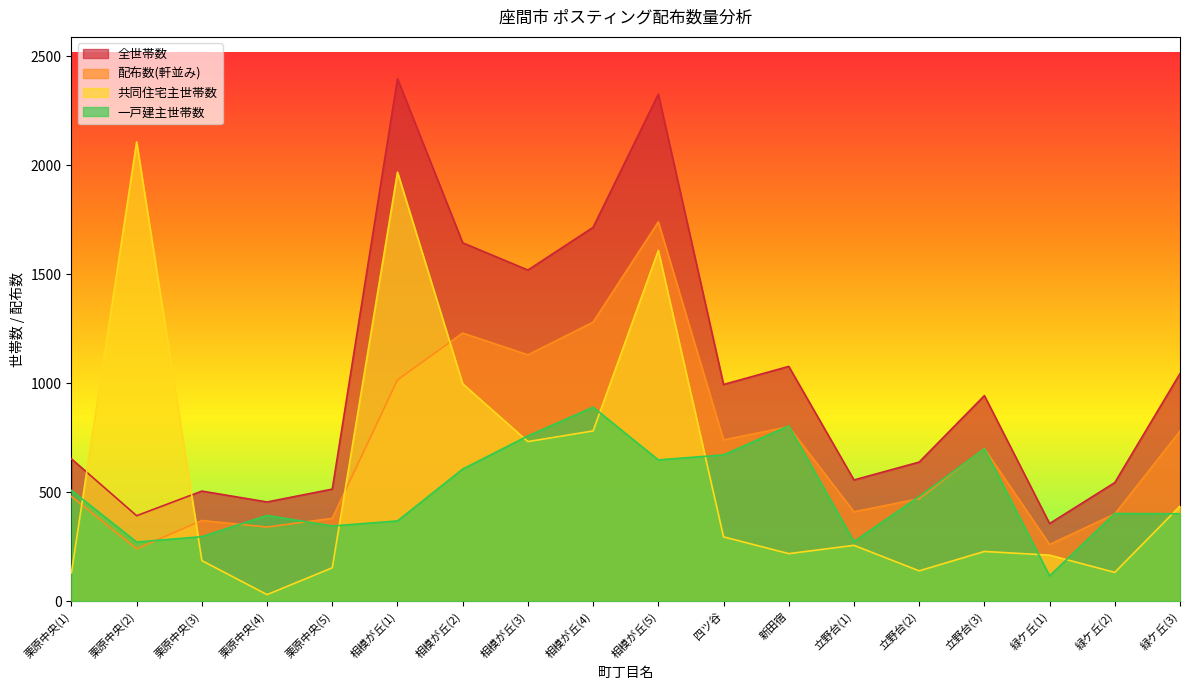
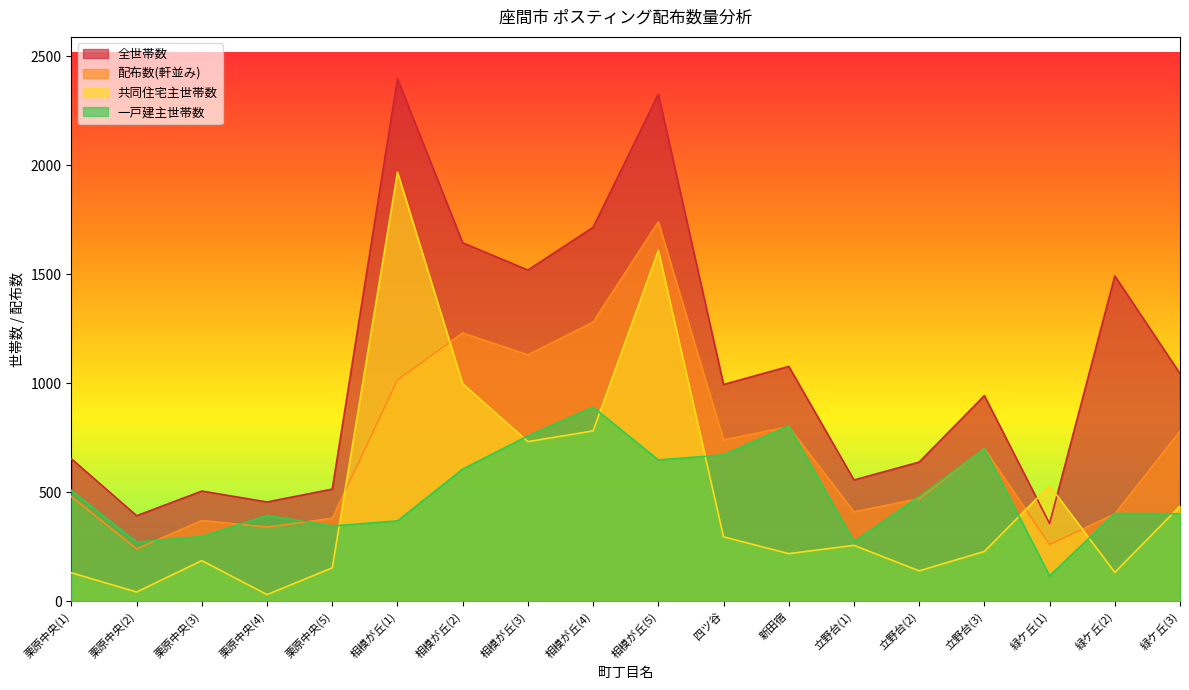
  {
    "全世帯数": {
      "栗原中央(1)": 650,
      "栗原中央(2)": 390,
      "栗原中央(3)": 510,
      "栗原中央(4)": 460,
      "栗原中央(5)": 510,
      "相模が丘(1)": 2400,
      "相模が丘(2)": 1640,
      "相模が丘(3)": 1520,
      "相模が丘(4)": 1720,
      "相模が丘(5)": 2330,
      "四ツ谷": 990,
      "新田宿": 1080,
      "立野台(1)": 560,
      "立野台(2)": 640,
      "立野台(3)": 940,
      "緑ケ丘(1)": 360,
-     "緑ケ丘(2)": 540,
+     "緑ケ丘(2)": 1490,
      "緑ケ丘(3)": 1040
    },
    "配布数(軒並み)": {
      "栗原中央(1)": 480,
      "栗原中央(2)": 240,
      "栗原中央(3)": 370,
      "栗原中央(4)": 340,
      "栗原中央(5)": 380,
      "相模が丘(1)": 1020,
      "相模が丘(2)": 1230,
      "相模が丘(3)": 1130,
      "相模が丘(4)": 1280,
      "相模が丘(5)": 1740,
      "四ツ谷": 740,
      "立野台(1)": 410,
      "緑ケ丘(1)": 260,
      "緑ケ丘(3)": 780
    },
    "共同住宅主世帯数": {
      "栗原中央(1)": 130,
-     "栗原中央(2)": 2110,
+     "栗原中央(2)": 40,
      "栗原中央(3)": 190,
      "栗原中央(4)": 30,
      "栗原中央(5)": 150,
      "相模が丘(1)": 1970,
      "相模が丘(2)": 1000,
      "相模が丘(3)": 730,
      "相模が丘(4)": 780,
      "相模が丘(5)": 1610,
      "四ツ谷": 300,
      "新田宿": 220,
      "立野台(1)": 260,
      "立野台(2)": 140,
      "立野台(3)": 230,
-     "緑ケ丘(1)": 210,
+     "緑ケ丘(1)": 530,
      "緑ケ丘(2)": 130,
      "緑ケ丘(3)": 440
    },
    "一戸建主世帯数": {
      "栗原中央(1)": 510,
      "栗原中央(2)": 270,
      "栗原中央(3)": 300,
      "栗原中央(4)": 390,
      "栗原中央(5)": 350,
      "相模が丘(1)": 370,
      "相模が丘(2)": 610,
      "相模が丘(3)": 760,
      "相模が丘(4)": 890,
      "相模が丘(5)": 650,
      "四ツ谷": 670,
      "立野台(1)": 270,
      "緑ケ丘(1)": 120,
      "緑ケ丘(3)": 400
    }
  }
